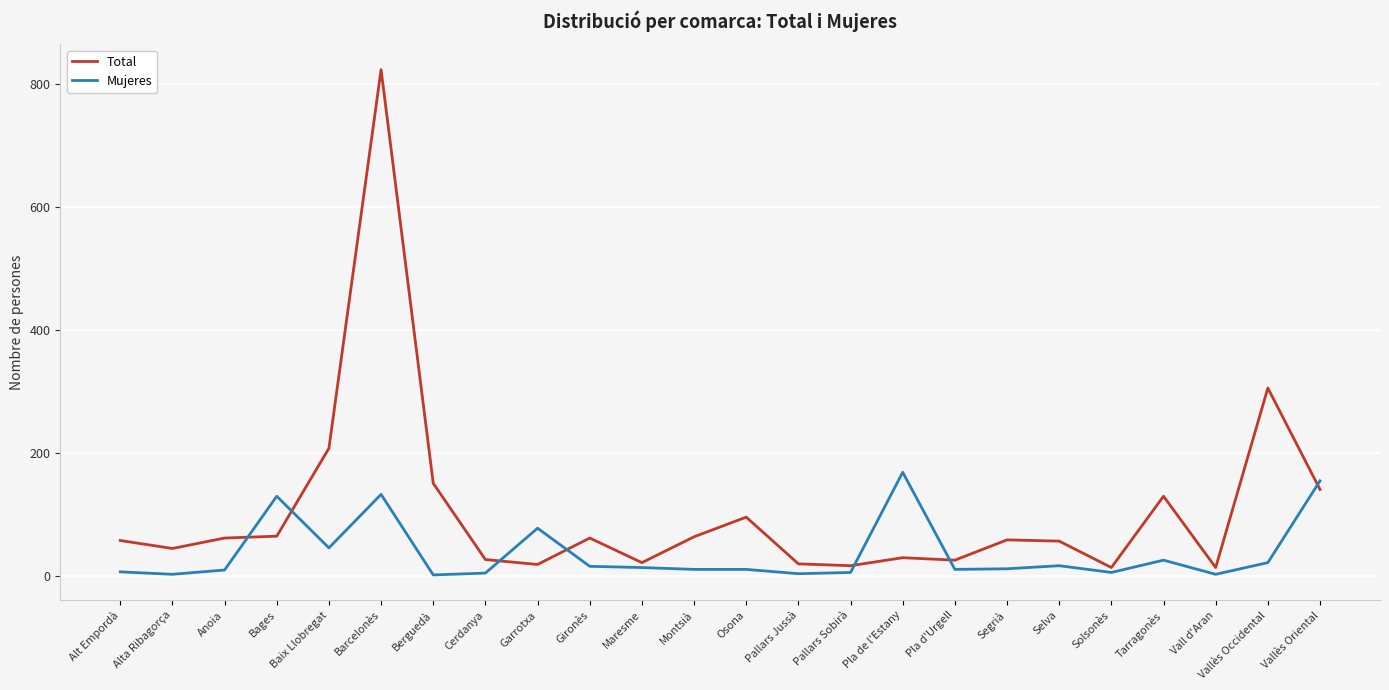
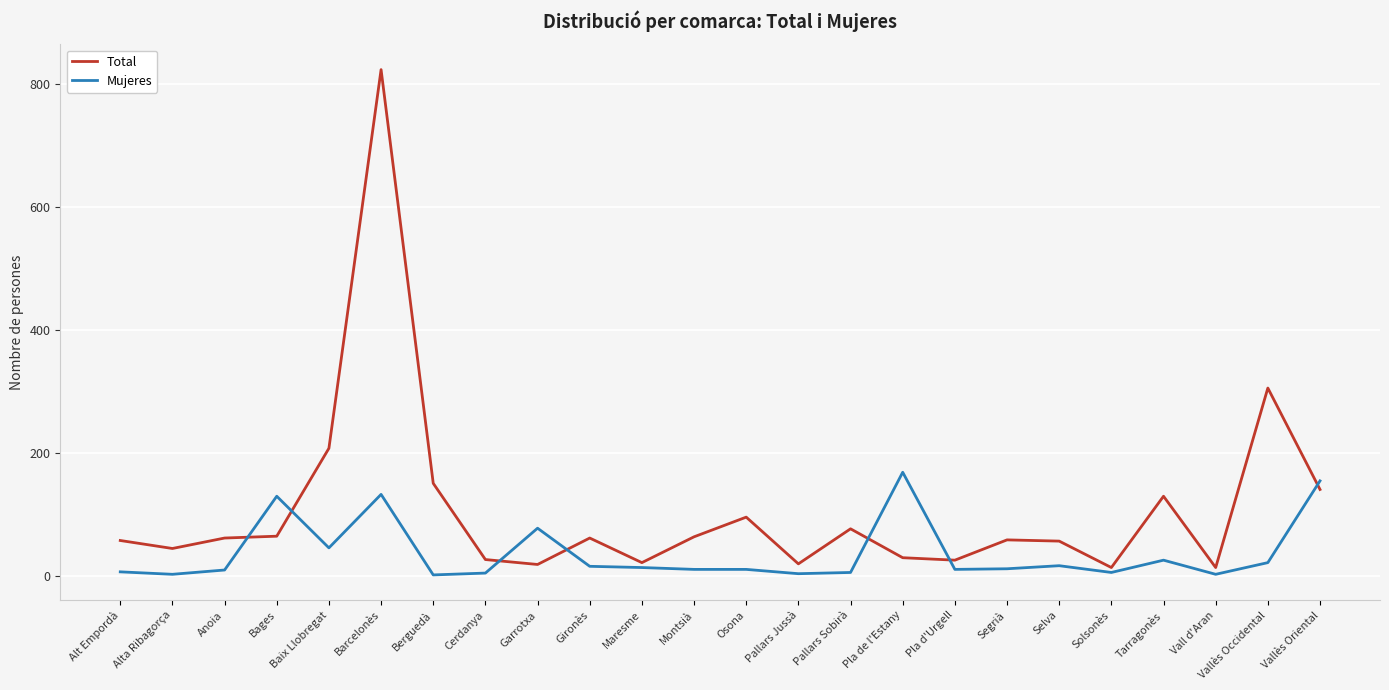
  {
    "Total": {
      "Alt Empordà": 60,
      "Alta Ribagorça": 40,
      "Anoia": 60,
      "Bages": 60,
      "Baix Llobregat": 210,
      "Barcelonès": 820,
      "Berguedà": 150,
      "Cerdanya": 30,
      "Garrotxa": 20,
      "Gironès": 60,
      "Maresme": 20,
      "Montsià": 60,
      "Osona": 100,
      "Pallars Jussà": 20,
-     "Pallars Sobirà": 20,
+     "Pallars Sobirà": 80,
      "Pla de l'Estany": 30,
      "Pla d'Urgell": 30,
      "Segrià": 60,
      "Selva": 60,
      "Solsonès": 10,
      "Tarragonès": 130,
      "Vall d'Aran": 10,
      "Vallès Occidental": 310,
      "Vallès Oriental": 140
    },
    "Mujeres": {
      "Alt Empordà": 10,
      "Alta Ribagorça": 0,
      "Anoia": 10,
      "Bages": 130,
      "Baix Llobregat": 50,
      "Barcelonès": 130,
      "Berguedà": 0,
      "Cerdanya": 0,
      "Garrotxa": 80,
      "Gironès": 20,
      "Maresme": 10,
      "Montsià": 10,
      "Osona": 10,
      "Pallars Jussà": 0,
      "Pallars Sobirà": 10,
      "Pla de l'Estany": 170,
      "Pla d'Urgell": 10,
      "Segrià": 10,
      "Selva": 20,
      "Solsonès": 10,
      "Tarragonès": 30,
      "Vall d'Aran": 0,
      "Vallès Occidental": 20,
      "Vallès Oriental": 150
    }
  }
